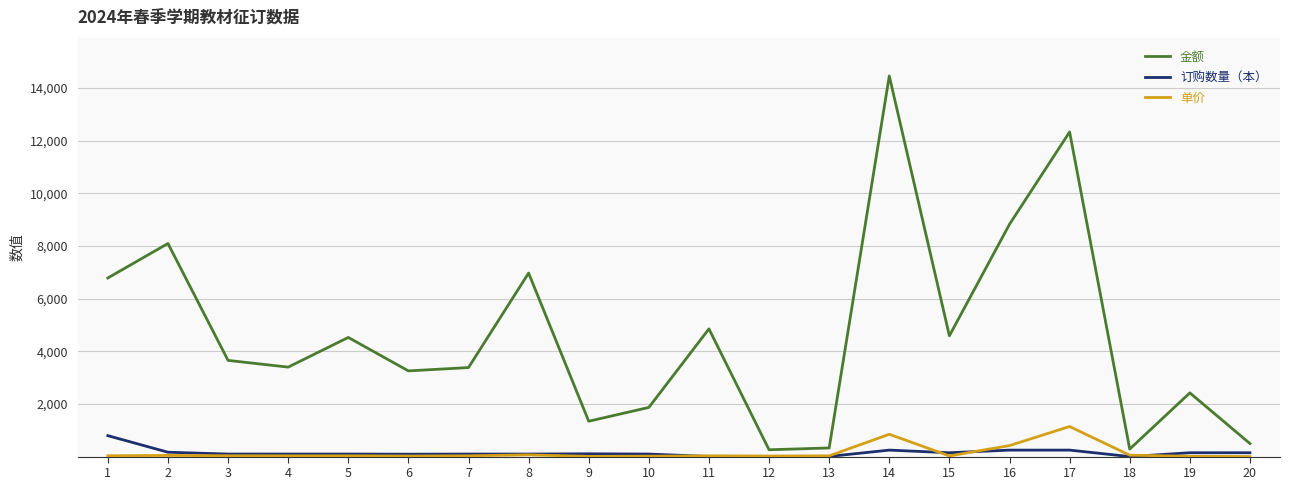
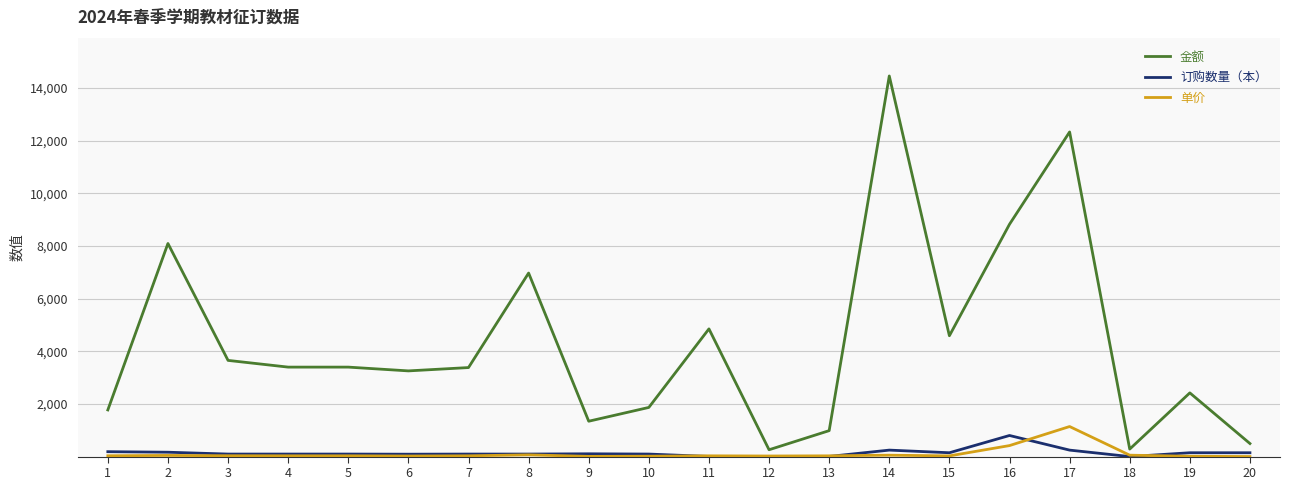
  {
    "金额": {
-     "1": "6,800",
+     "1": "1,800",
      "2": "8,100",
      "3": "3,700",
      "4": "3,400",
-     "5": "4,500",
+     "5": "3,400",
      "6": "3,300",
      "7": "3,400",
      "8": "7,000",
      "9": "1,300",
      "10": "1,900",
      "11": "4,900",
      "12": "300",
-     "13": "300",
+     "13": "1,000",
      "14": "14,500",
      "15": "4,600",
      "16": "8,800",
      "17": "12,300",
      "18": "300",
      "19": "2,400",
      "20": "500"
    },
    "订购数量（本）": {
-     "1": "800",
+     "1": "200",
      "2": "200",
      "9": "100",
      "14": "300",
      "15": "200",
-     "16": "300",
+     "16": "800",
      "17": "300",
      "19": "200",
      "20": "200"
    },
    "单价": {
      "1": "0",
      "2": "0",
      "9": "0",
-     "14": "900",
+     "14": "100",
      "15": "0",
      "16": "400",
      "17": "1,100",
      "19": "0",
      "20": "0"
    }
  }
